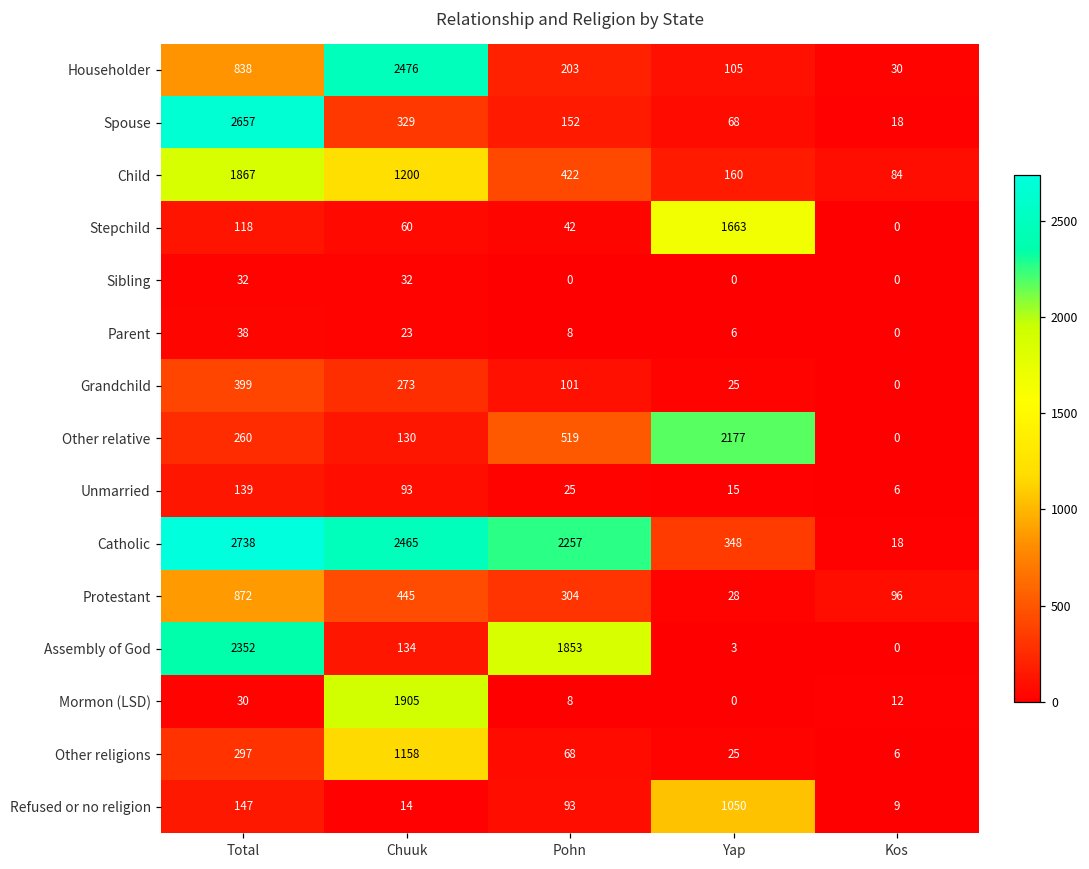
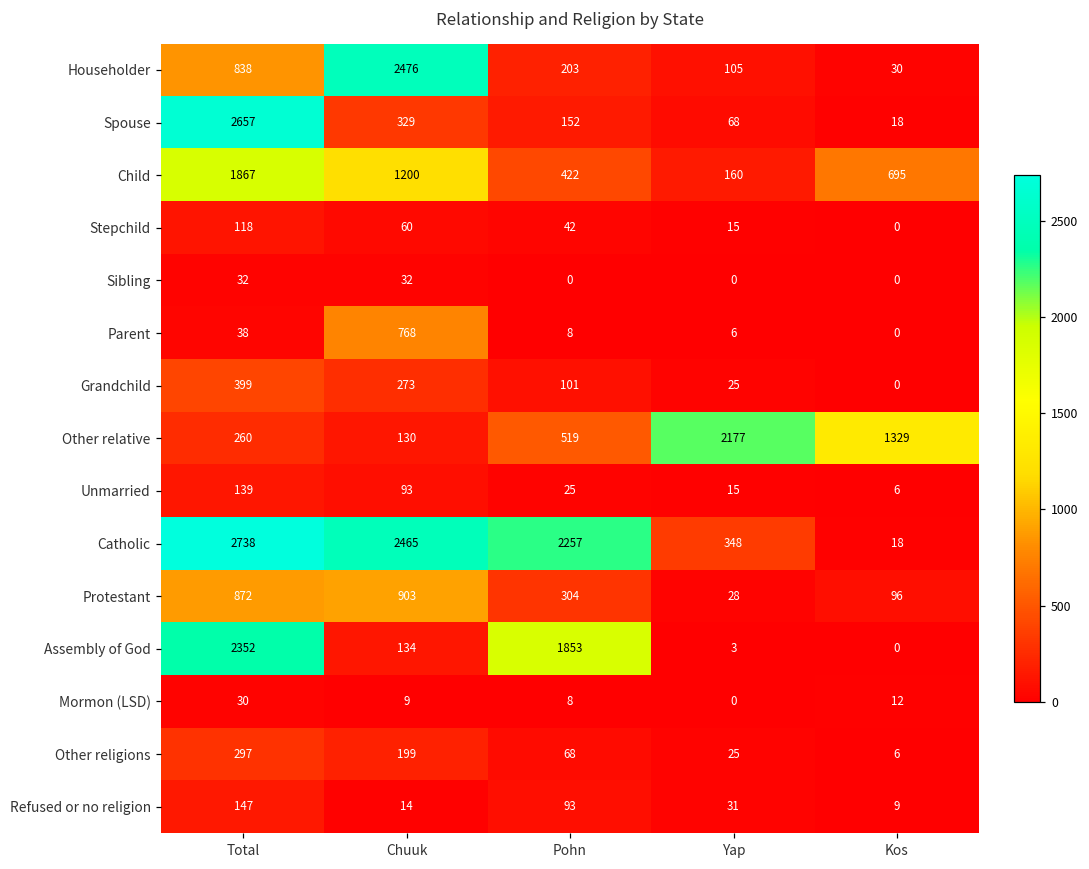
  {
    "Householder": {
      "Total": 838,
      "Chuuk": 2476,
      "Pohn": 203,
      "Yap": 105,
      "Kos": 30
    },
    "Spouse": {
      "Total": 2657,
      "Chuuk": 329,
      "Pohn": 152,
      "Yap": 68,
      "Kos": 18
    },
    "Child": {
      "Total": 1867,
      "Chuuk": 1200,
      "Pohn": 422,
      "Yap": 160,
-     "Kos": 84
+     "Kos": 695
    },
    "Stepchild": {
      "Total": 118,
      "Chuuk": 60,
      "Pohn": 42,
-     "Yap": 1663,
+     "Yap": 15,
      "Kos": 0
    },
    "Sibling": {
      "Total": 32,
      "Chuuk": 32,
      "Pohn": 0,
      "Yap": 0,
      "Kos": 0
    },
    "Parent": {
      "Total": 38,
-     "Chuuk": 23,
+     "Chuuk": 768,
      "Pohn": 8,
      "Yap": 6,
      "Kos": 0
    },
    "Grandchild": {
      "Total": 399,
      "Chuuk": 273,
      "Pohn": 101,
      "Yap": 25,
      "Kos": 0
    },
    "Other relative": {
      "Total": 260,
      "Chuuk": 130,
      "Pohn": 519,
      "Yap": 2177,
-     "Kos": 0
+     "Kos": 1329
    },
    "Unmarried": {
      "Total": 139,
      "Chuuk": 93,
      "Pohn": 25,
      "Yap": 15,
      "Kos": 6
    },
    "Catholic": {
      "Total": 2738,
      "Chuuk": 2465,
      "Pohn": 2257,
      "Yap": 348,
      "Kos": 18
    },
    "Protestant": {
      "Total": 872,
-     "Chuuk": 445,
+     "Chuuk": 903,
      "Pohn": 304,
      "Yap": 28,
      "Kos": 96
    },
    "Assembly of God": {
      "Total": 2352,
      "Chuuk": 134,
      "Pohn": 1853,
      "Yap": 3,
      "Kos": 0
    },
    "Mormon (LSD)": {
      "Total": 30,
-     "Chuuk": 1905,
+     "Chuuk": 9,
      "Pohn": 8,
      "Yap": 0,
      "Kos": 12
    },
    "Other religions": {
      "Total": 297,
-     "Chuuk": 1158,
+     "Chuuk": 199,
      "Pohn": 68,
      "Yap": 25,
      "Kos": 6
    },
    "Refused or no religion": {
      "Total": 147,
      "Chuuk": 14,
      "Pohn": 93,
-     "Yap": 1050,
+     "Yap": 31,
      "Kos": 9
    }
  }
